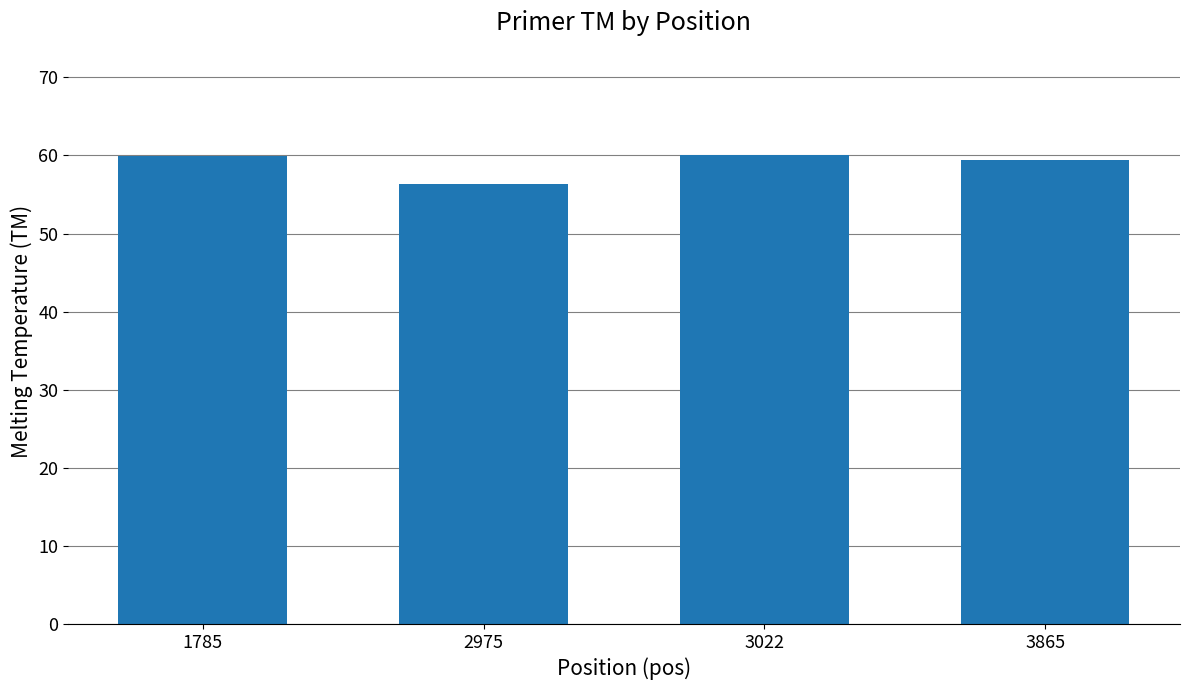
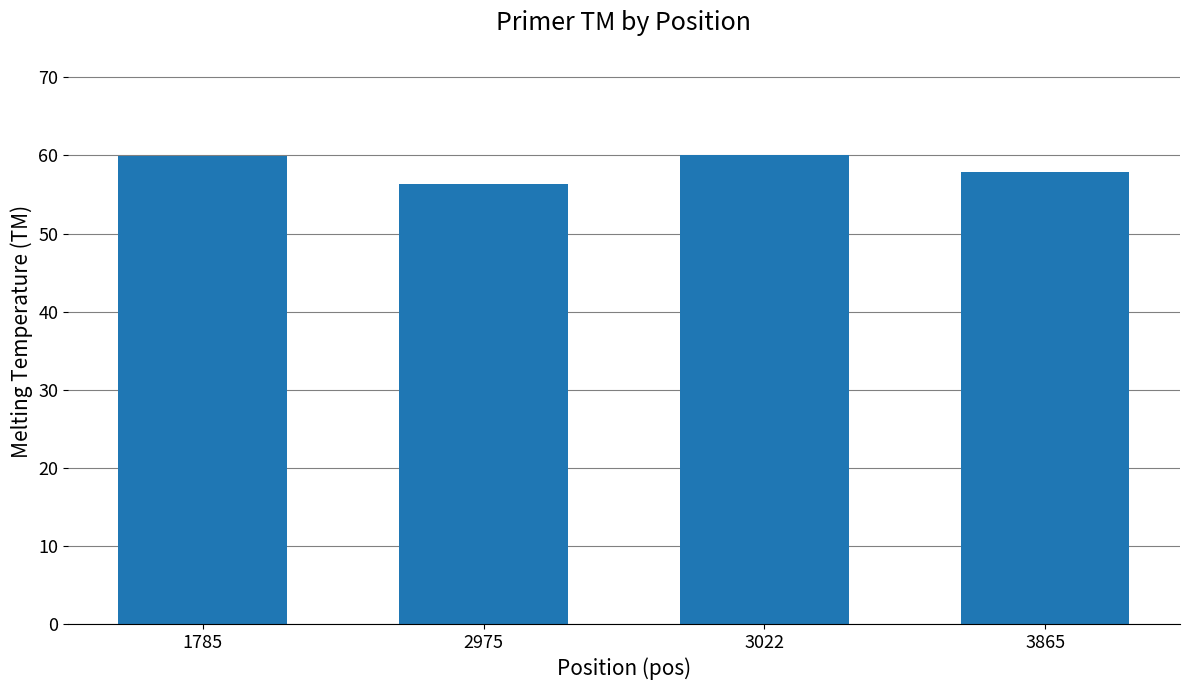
  {
    "1785": 60,
    "2975": 56,
    "3022": 60,
-   "3865": 59
+   "3865": 58
  }
